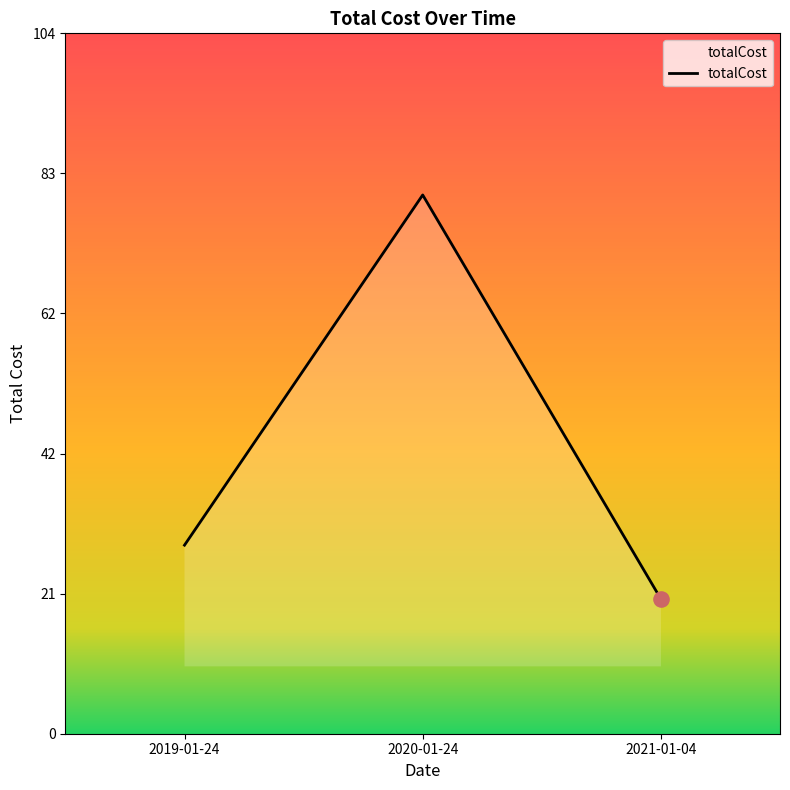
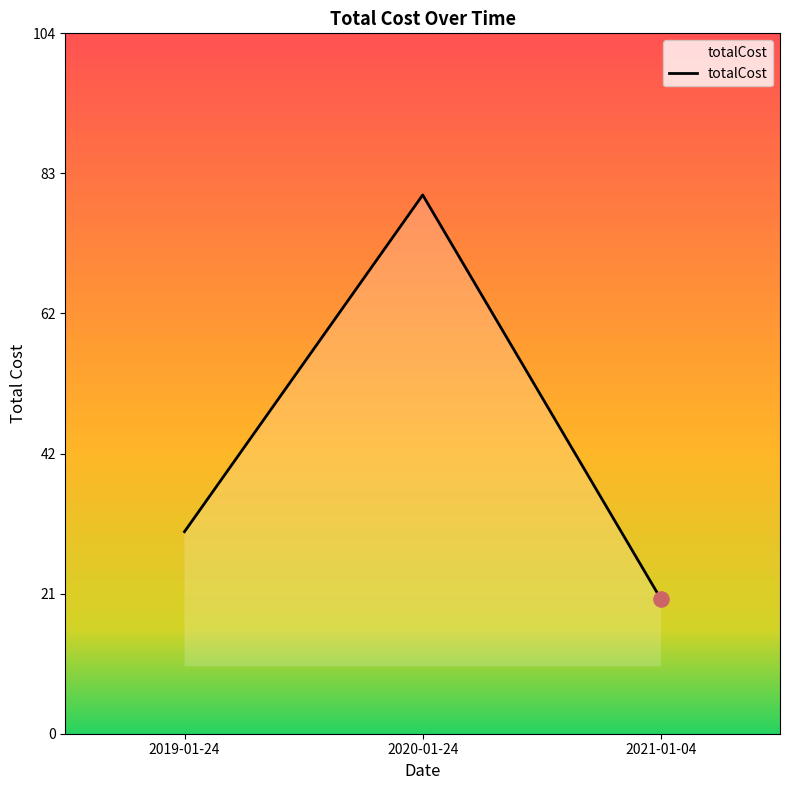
  {
    "totalCost": {
-     "2019-01-24": 28,
+     "2019-01-24": 30,
      "2020-01-24": 80
    }
  }
